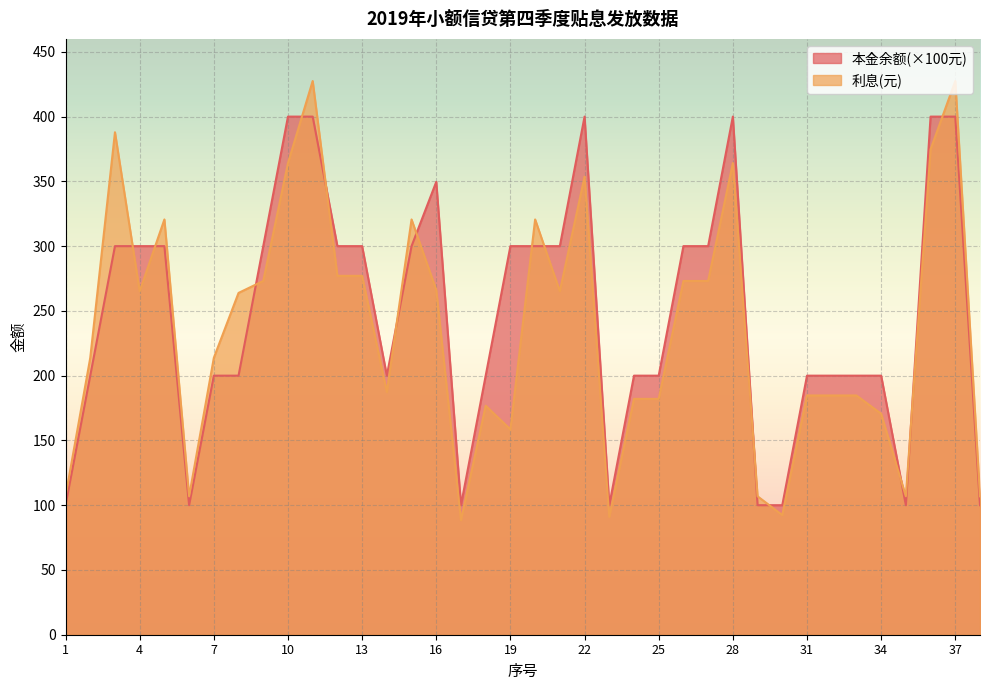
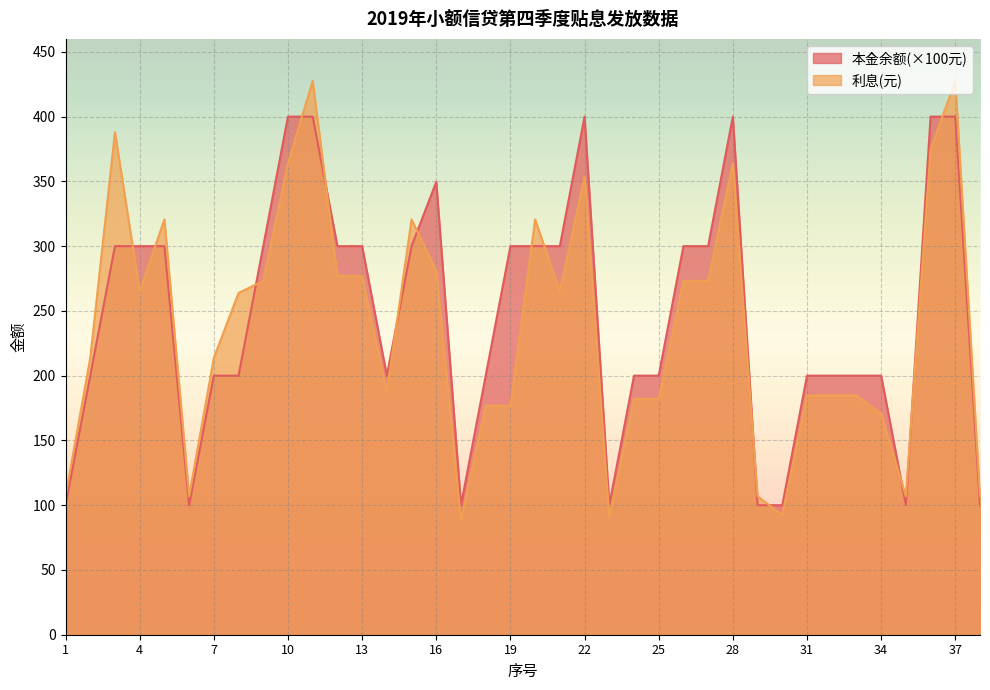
  {
    "本金余额(×100元)": {
      "1": 100,
      "4": 300,
      "7": 200,
      "10": 400,
      "13": 300,
      "16": 350,
      "19": 300,
      "22": 400,
      "25": 200,
      "28": 400,
      "31": 200,
      "34": 200,
      "37": 400
    },
    "利息(元)": {
      "1": 107,
      "4": 265,
      "7": 214,
      "10": 364,
      "13": 277,
-     "16": 266,
-     "19": 159,
+     "16": 281,
+     "19": 177,
      "22": 354,
      "25": 182,
      "28": 364,
      "31": 185,
      "34": 171
    }
  }
